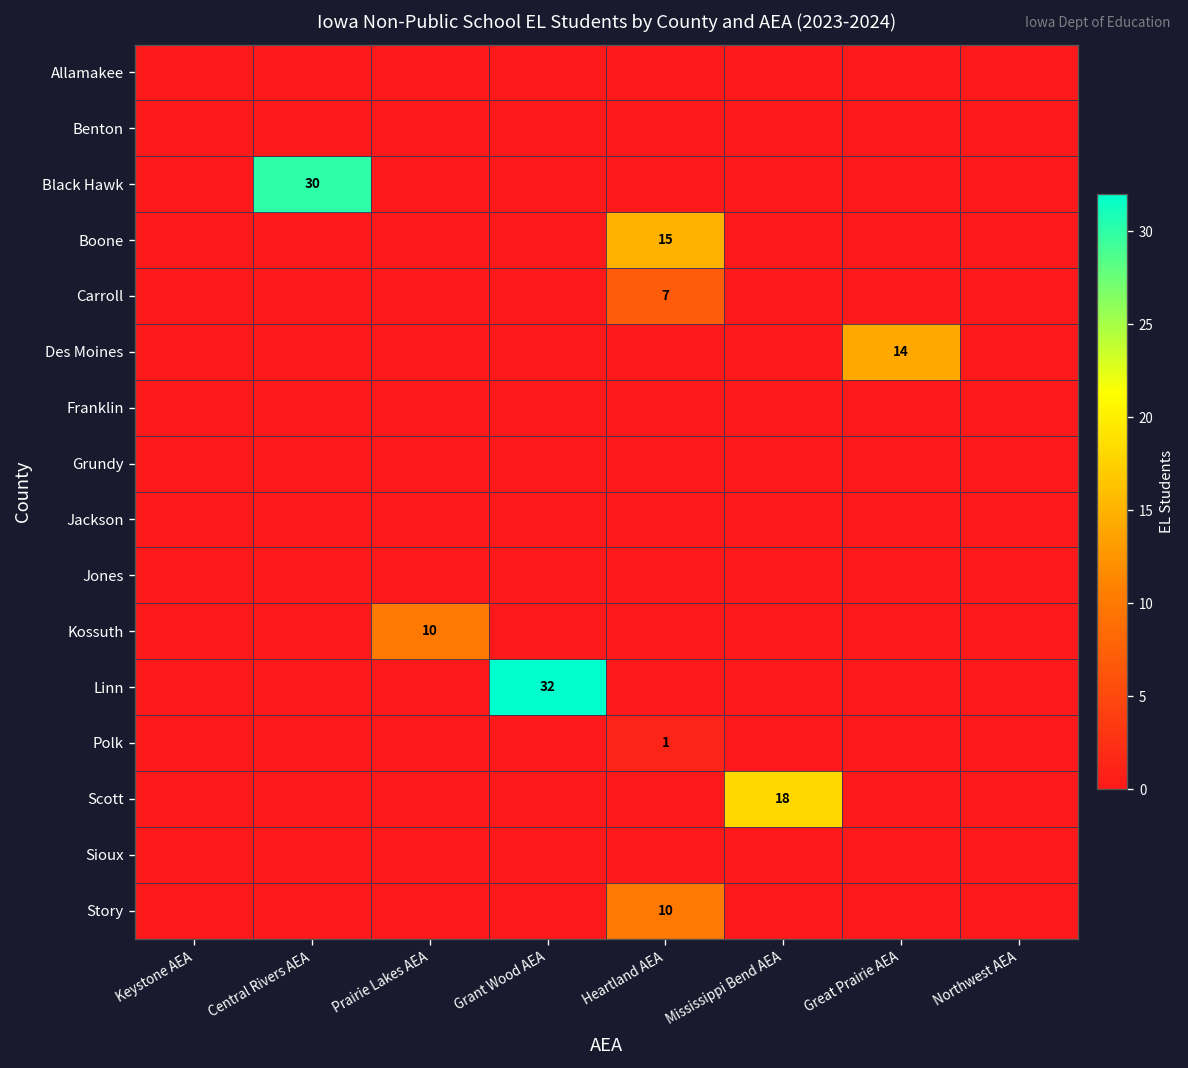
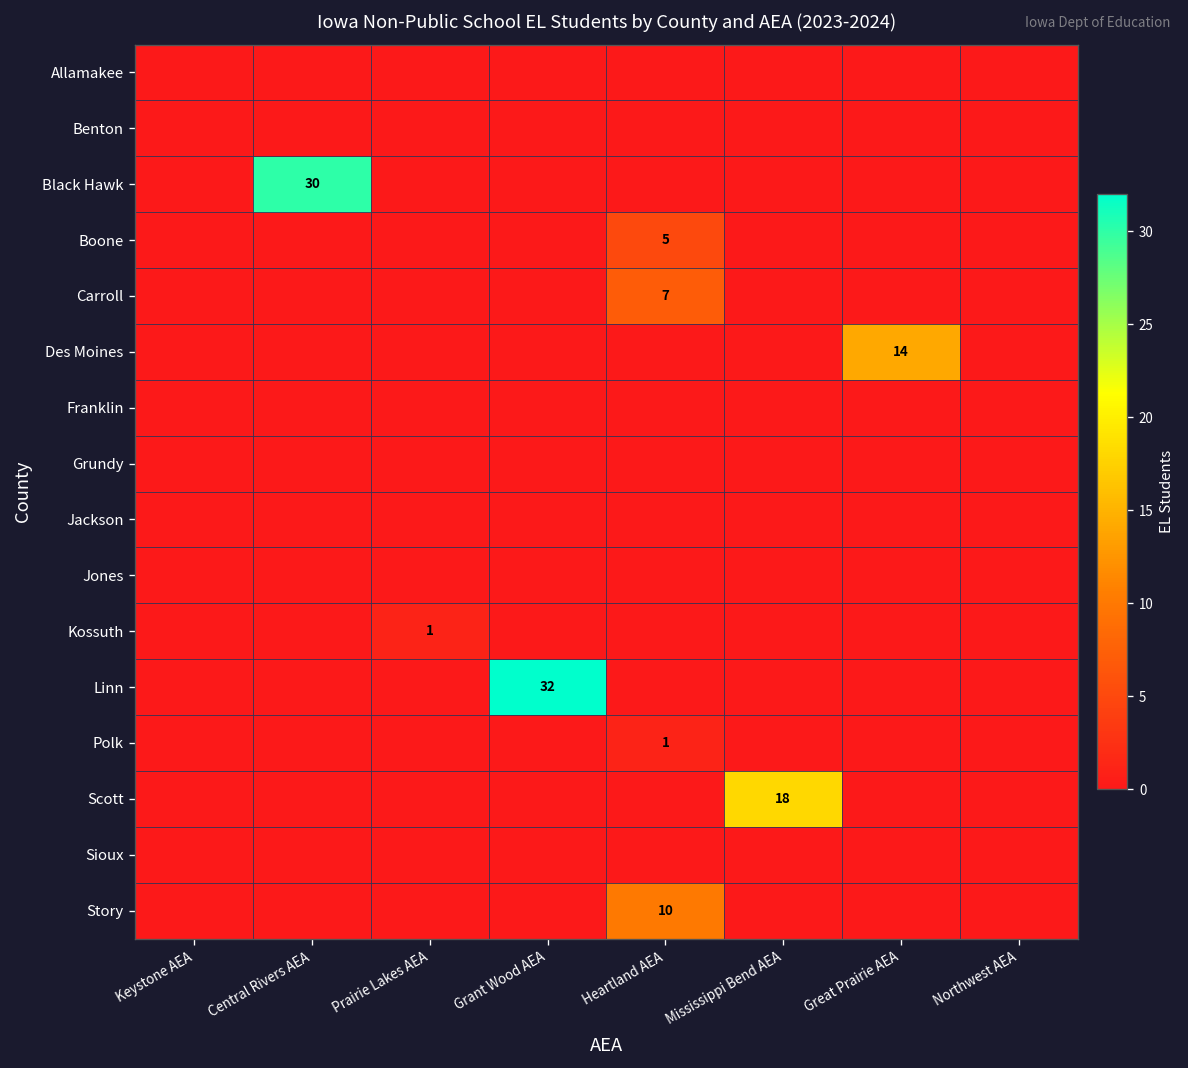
  {
    "Black Hawk": {
      "Central Rivers AEA": 30
    },
    "Boone": {
-     "Heartland AEA": 15
+     "Heartland AEA": 5
    },
    "Carroll": {
      "Heartland AEA": 7
    },
    "Des Moines": {
      "Great Prairie AEA": 14
    },
    "Kossuth": {
-     "Prairie Lakes AEA": 10
+     "Prairie Lakes AEA": 1
    },
    "Linn": {
      "Grant Wood AEA": 32
    },
    "Polk": {
      "Heartland AEA": 1
    },
    "Scott": {
      "Mississippi Bend AEA": 18
    },
    "Story": {
      "Heartland AEA": 10
    }
  }
